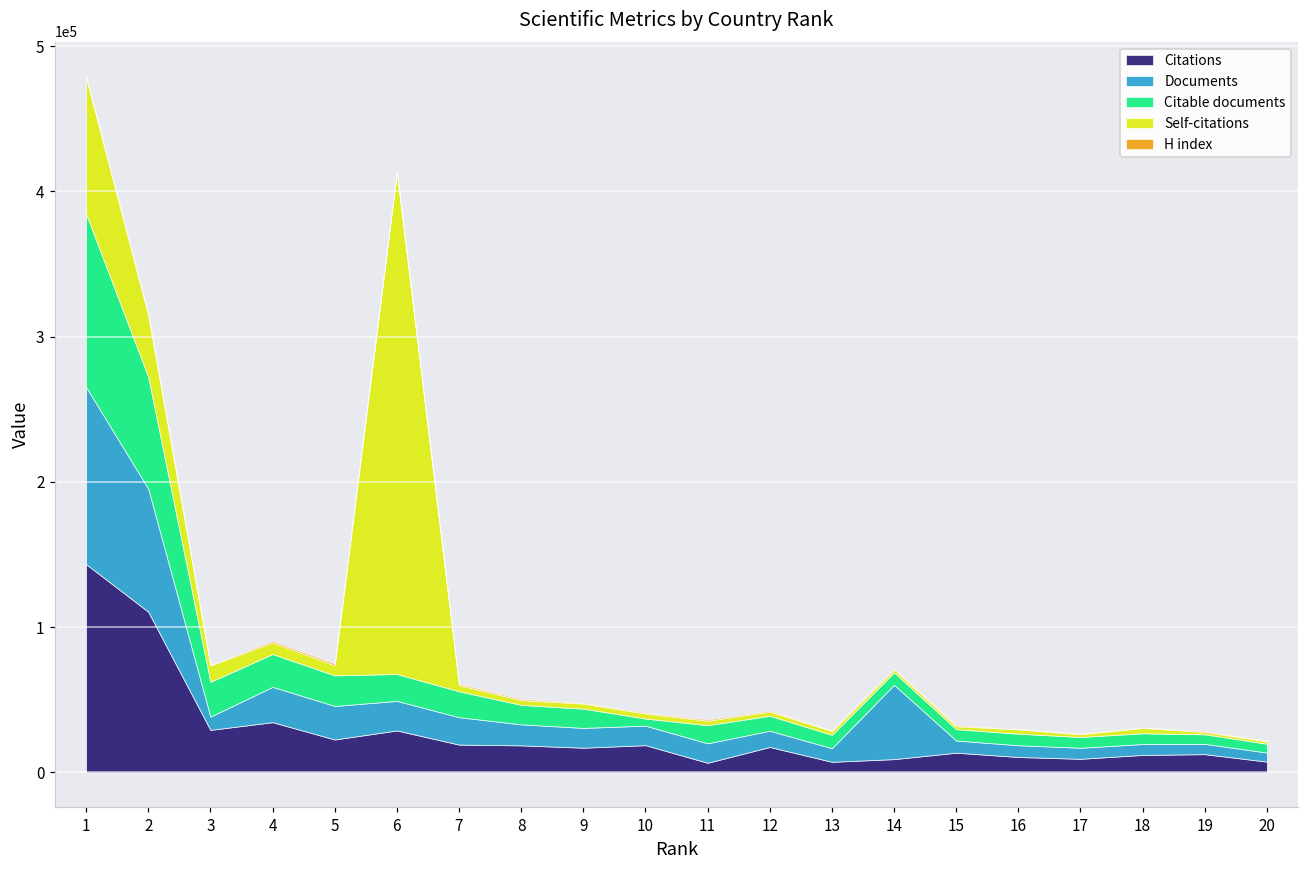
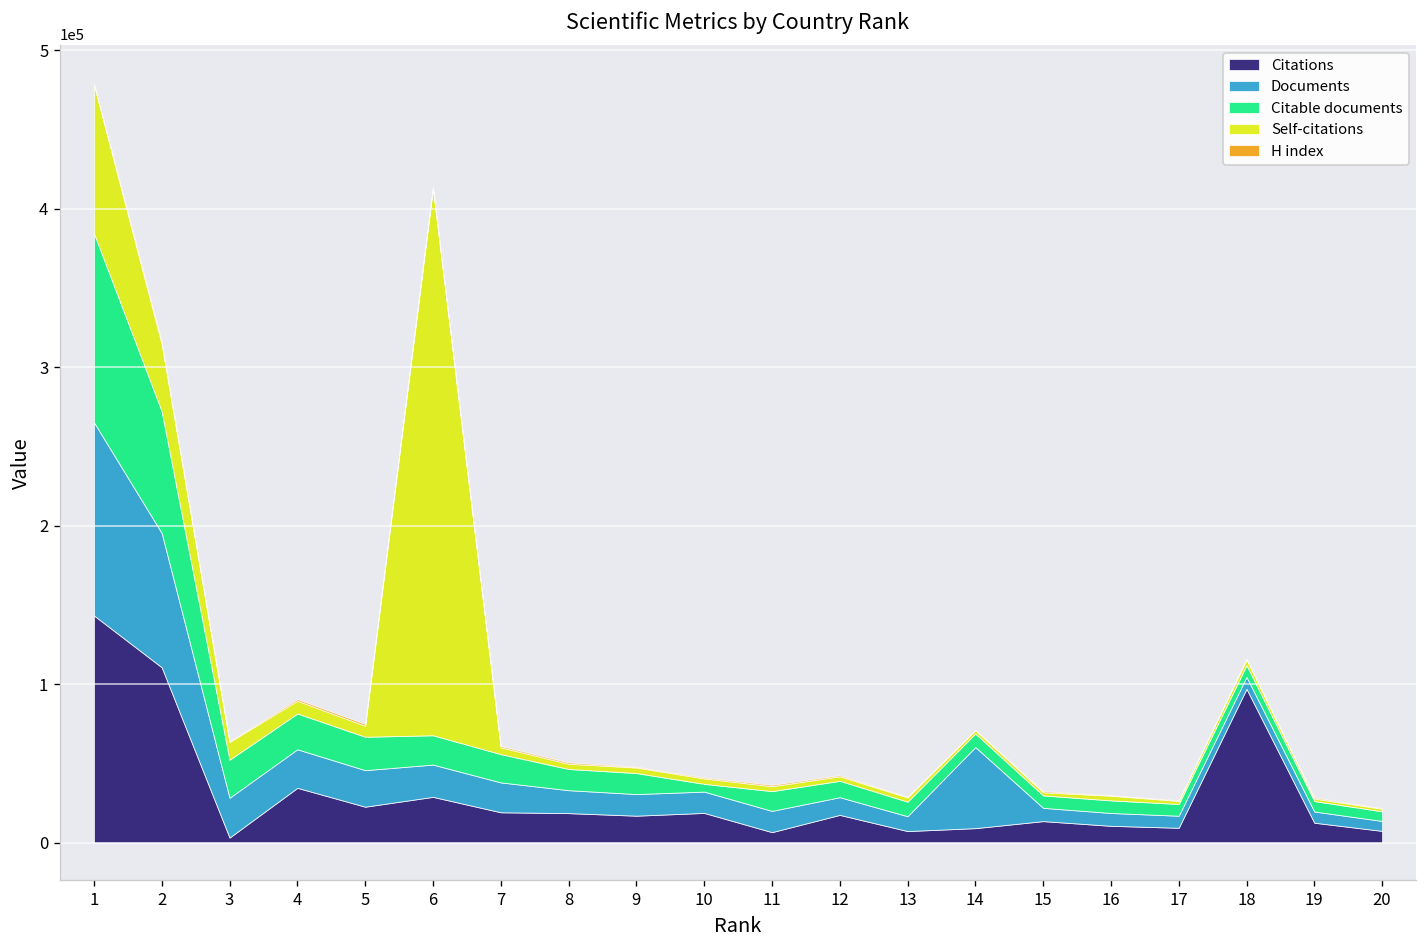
  {
    "Citations": {
      "1": 143000,
      "2": 111000,
-     "3": 29000,
+     "3": 3000,
      "4": 35000,
      "5": 23000,
      "6": 29000,
      "7": 19000,
      "8": 19000,
      "9": 17000,
      "10": 19000,
      "11": 7000,
      "12": 17000,
      "13": 7000,
      "14": 9000,
      "15": 14000,
      "16": 11000,
      "17": 9000,
-     "18": 12000,
+     "18": 97000,
      "19": 12000,
      "20": 7000
    },
    "Documents": {
      "1": 122000,
      "2": 85000,
-     "3": 9000,
+     "3": 25000,
      "4": 24000,
      "5": 23000,
      "6": 20000,
      "7": 19000,
      "8": 14000,
      "9": 14000,
      "10": 13000,
      "11": 13000,
      "12": 11000,
      "13": 9000,
      "14": 51000,
      "15": 8000,
      "16": 8000,
      "17": 8000,
      "18": 8000,
      "19": 7000,
      "20": 6000
    },
    "Citable documents": {
      "1": 119000,
      "2": 77000,
      "3": 24000,
      "4": 23000,
      "5": 21000,
      "6": 19000,
      "7": 18000,
      "8": 13000,
      "9": 13000,
      "10": 5000,
      "11": 12000,
      "12": 10000,
      "13": 9000,
      "14": 9000,
      "15": 8000,
      "16": 8000,
      "17": 7000,
      "18": 7000
    }
  }
